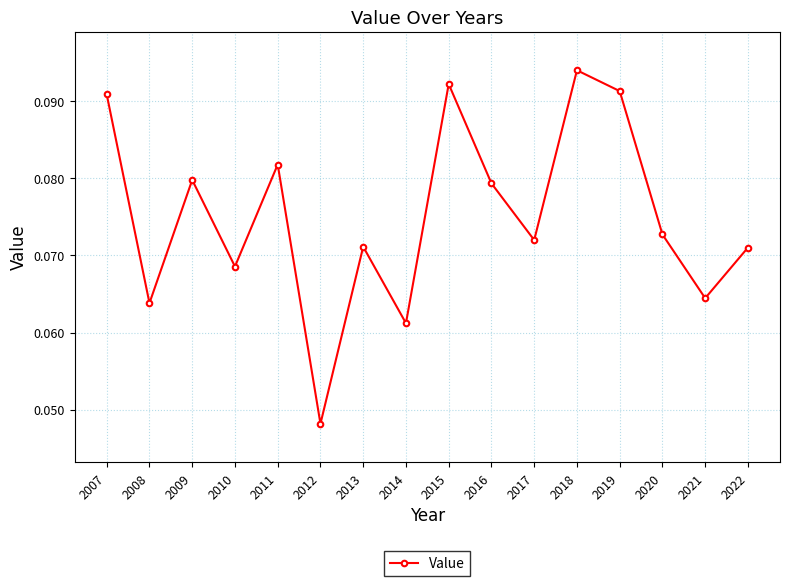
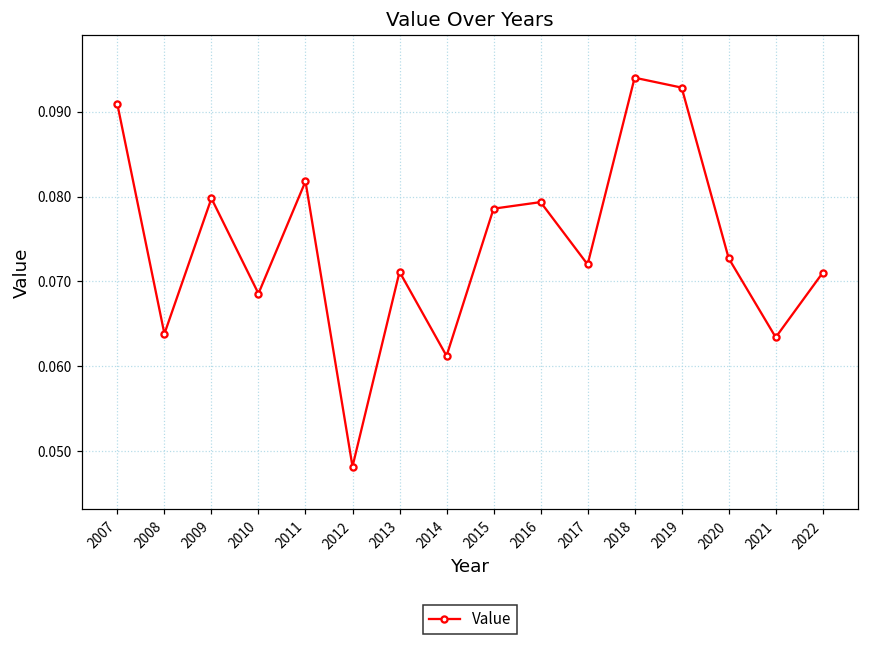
  {
    "2007": 0.091,
    "2008": 0.064,
    "2009": 0.080,
    "2010": 0.069,
    "2011": 0.082,
    "2012": 0.048,
    "2013": 0.071,
    "2014": 0.061,
-   "2015": 0.092,
+   "2015": 0.079,
    "2016": 0.079,
    "2017": 0.072,
    "2018": 0.094,
-   "2019": 0.091,
+   "2019": 0.093,
    "2020": 0.073,
-   "2021": 0.064,
+   "2021": 0.063,
    "2022": 0.071
  }
